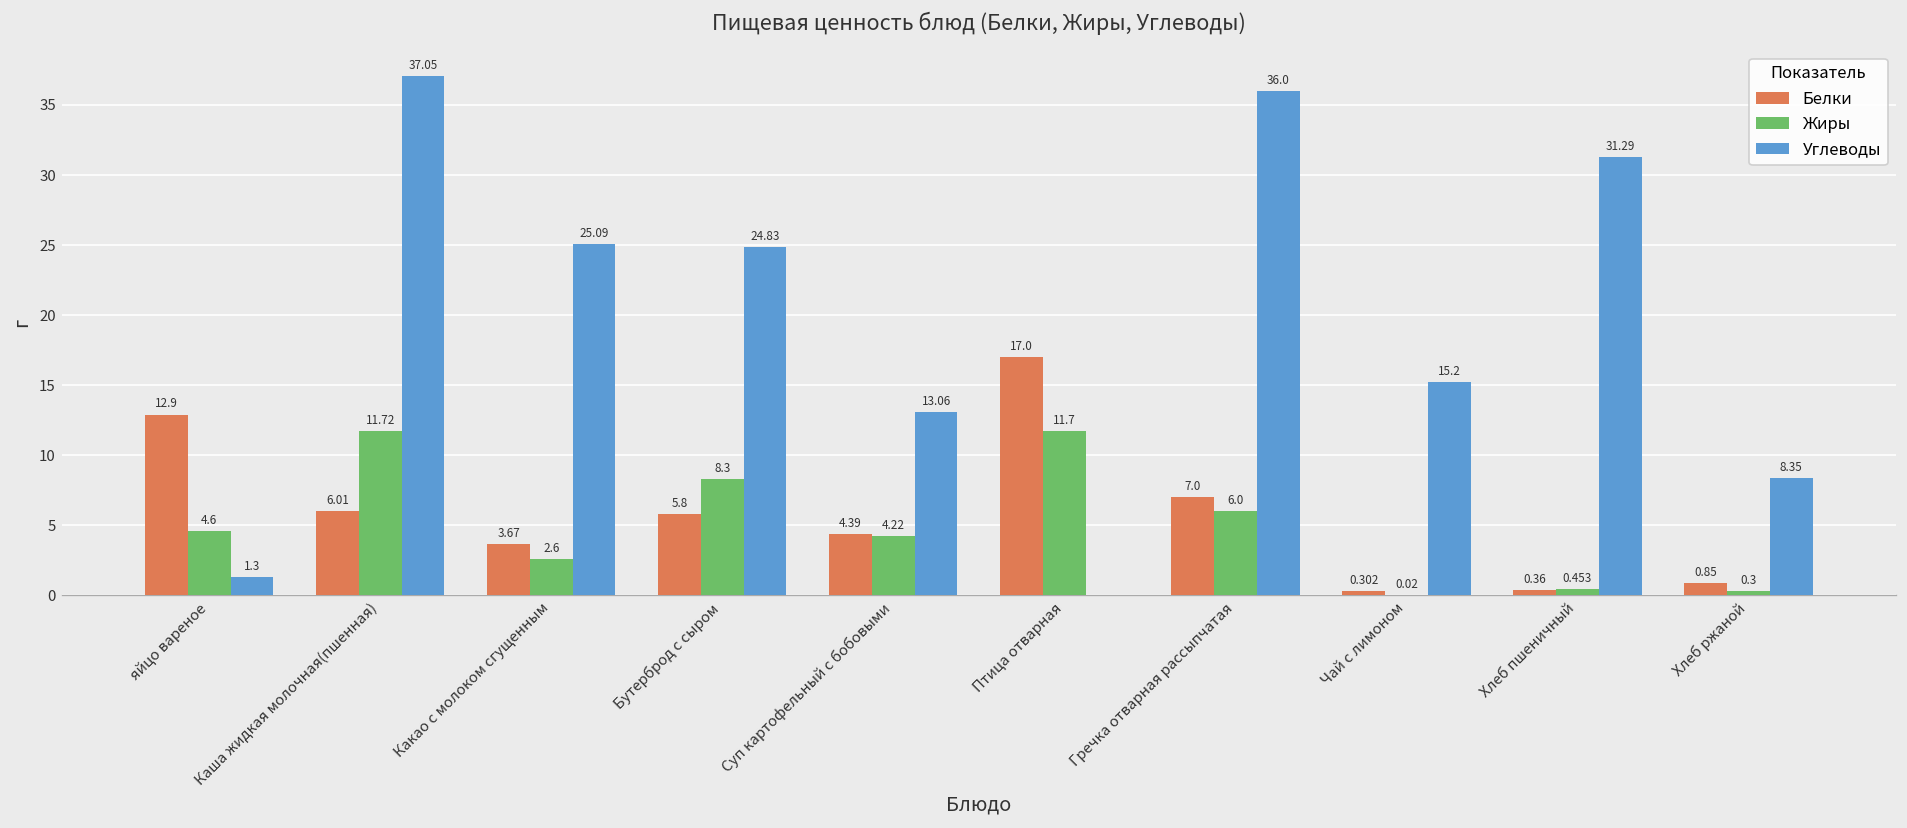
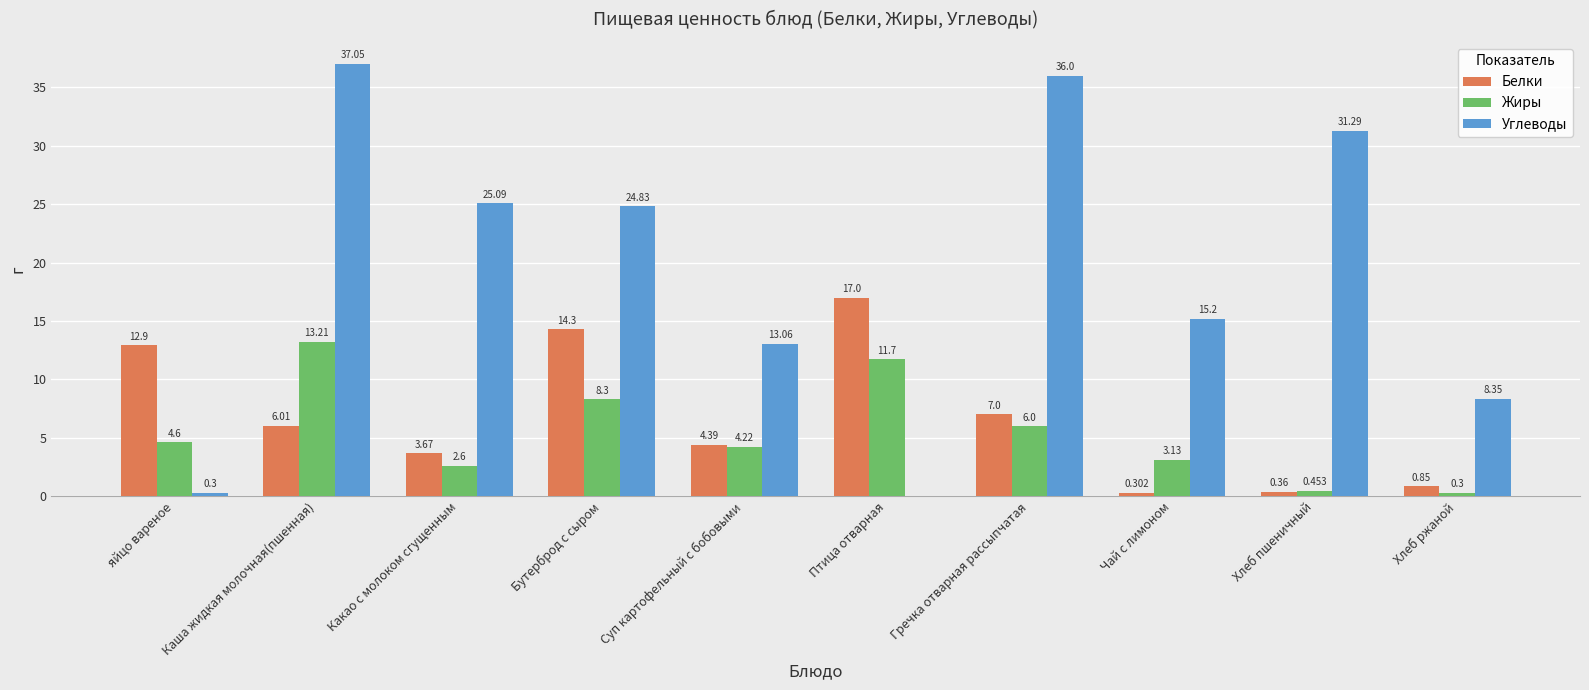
  {
    "Белки": {
      "яйцо вареное": 12.9,
      "Каша жидкая молочная(пшенная)": 6.01,
      "Какао с молоком сгущенным": 3.67,
-     "Бутерброд с сыром": 5.8,
+     "Бутерброд с сыром": 14.3,
      "Суп картофельный с бобовыми": 4.39,
      "Птица отварная": 17.0,
      "Гречка отварная рассыпчатая": 7.0,
      "Чай с лимоном": 0.302,
      "Хлеб пшеничный": 0.36,
      "Хлеб ржаной": 0.85
    },
    "Жиры": {
      "яйцо вареное": 4.6,
-     "Каша жидкая молочная(пшенная)": 11.72,
+     "Каша жидкая молочная(пшенная)": 13.21,
      "Какао с молоком сгущенным": 2.6,
      "Бутерброд с сыром": 8.3,
      "Суп картофельный с бобовыми": 4.22,
      "Птица отварная": 11.7,
      "Гречка отварная рассыпчатая": 6.0,
-     "Чай с лимоном": 0.02,
+     "Чай с лимоном": 3.13,
      "Хлеб пшеничный": 0.453,
      "Хлеб ржаной": 0.3
    },
    "Углеводы": {
-     "яйцо вареное": 1.3,
+     "яйцо вареное": 0.3,
      "Каша жидкая молочная(пшенная)": 37.05,
      "Какао с молоком сгущенным": 25.09,
      "Бутерброд с сыром": 24.83,
      "Суп картофельный с бобовыми": 13.06,
      "Гречка отварная рассыпчатая": 36.0,
      "Чай с лимоном": 15.2,
      "Хлеб пшеничный": 31.29,
      "Хлеб ржаной": 8.35
    }
  }
